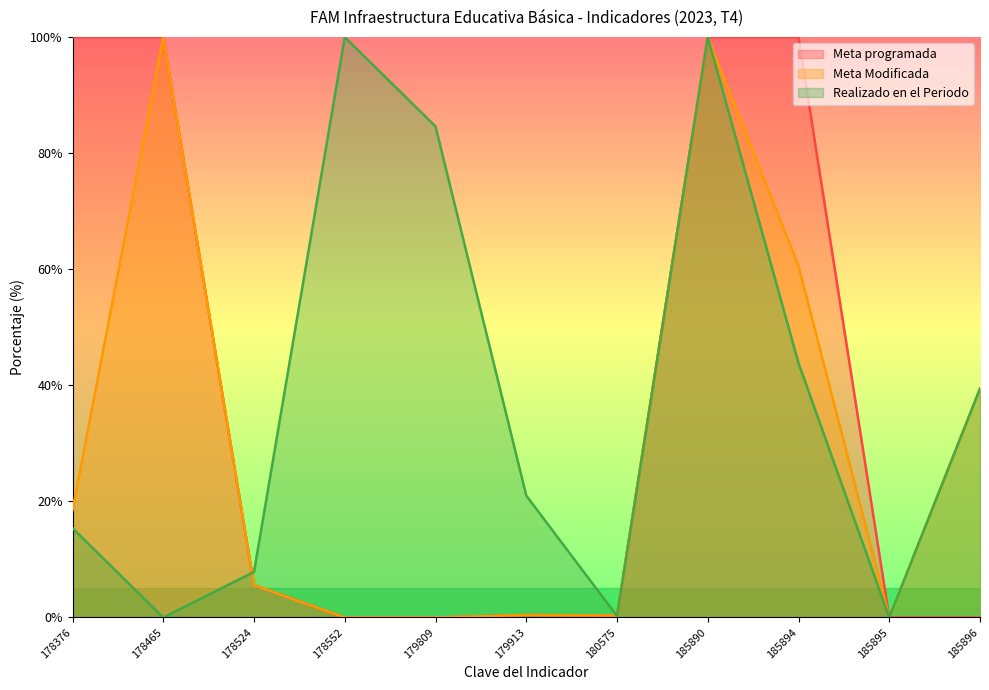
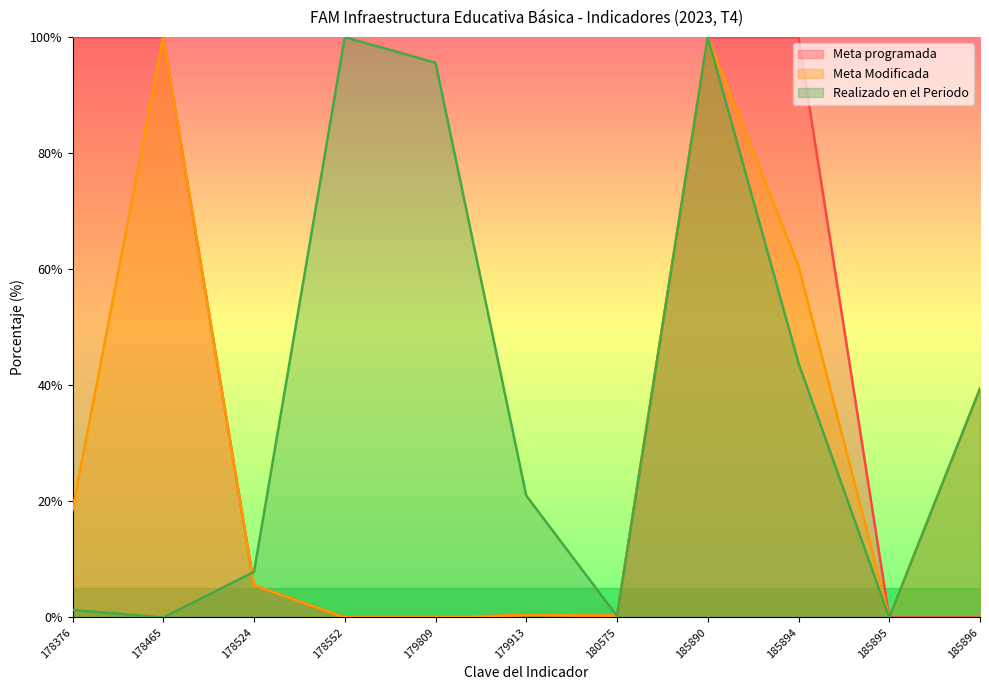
  {
    "Realizado en el Periodo": {
-     "178376": "15%",
+     "178376": "1%",
      "178465": "0%",
      "178524": "8%",
      "178552": "100%",
-     "179809": "85%",
+     "179809": "96%",
      "179913": "21%",
      "185894": "44%"
    }
  }
